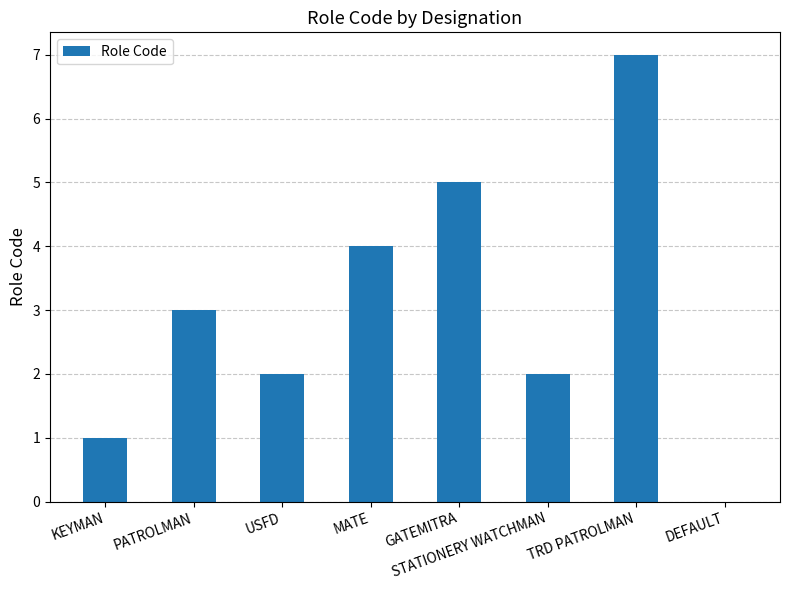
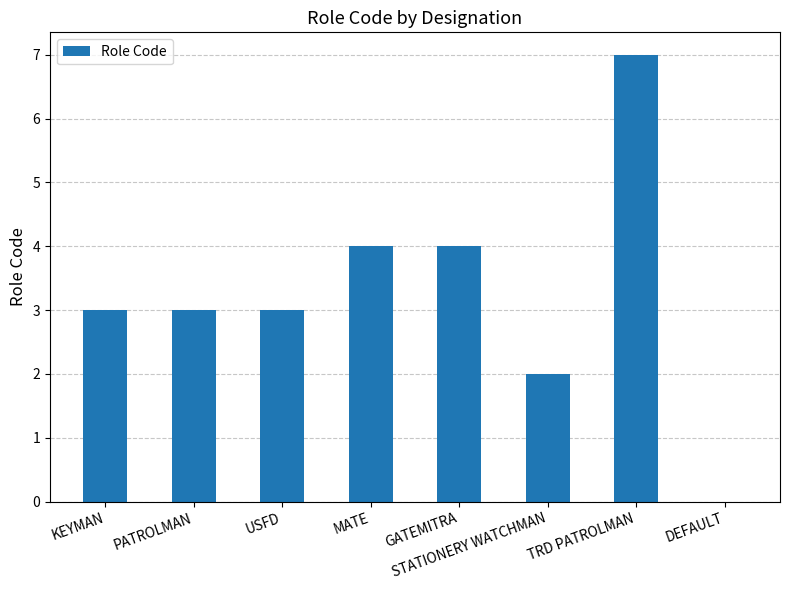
  {
-   "KEYMAN": 1,
+   "KEYMAN": 3,
    "PATROLMAN": 3,
-   "USFD": 2,
+   "USFD": 3,
    "MATE": 4,
-   "GATEMITRA": 5,
+   "GATEMITRA": 4,
    "STATIONERY WATCHMAN": 2,
    "TRD PATROLMAN": 7,
    "DEFAULT": 0
  }
